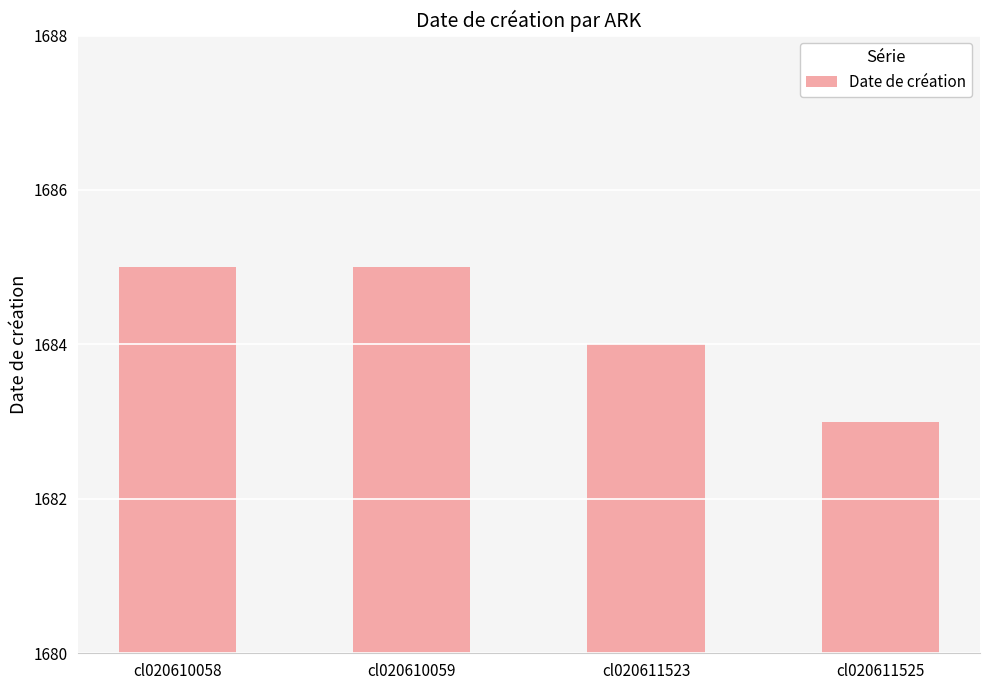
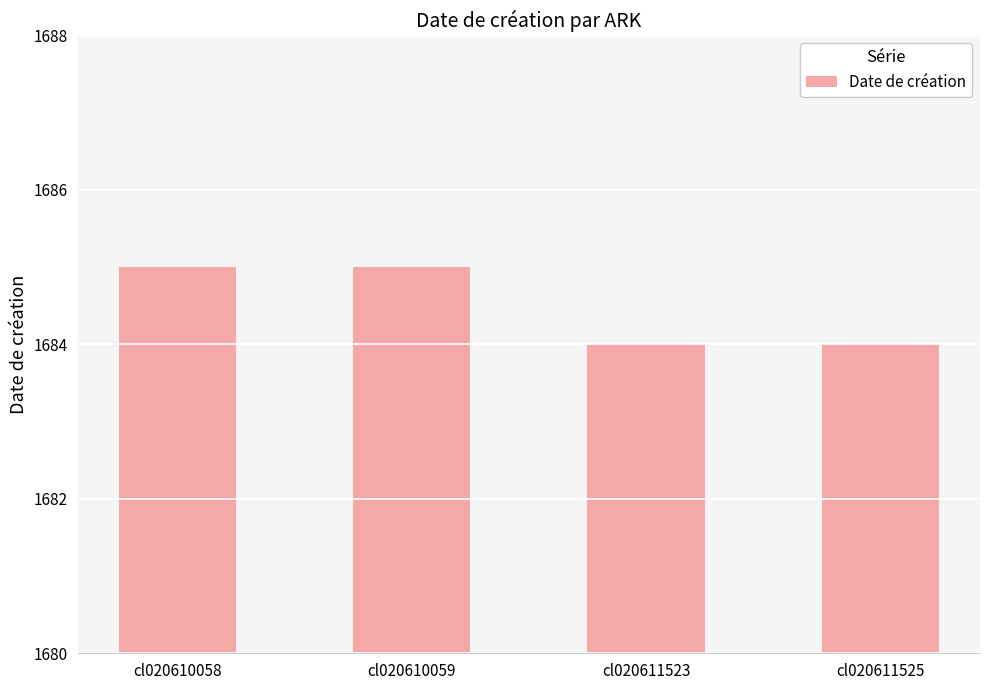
  {
    "cl020610058": 1685,
    "cl020610059": 1685,
    "cl020611523": 1684,
-   "cl020611525": 1683
+   "cl020611525": 1684
  }
